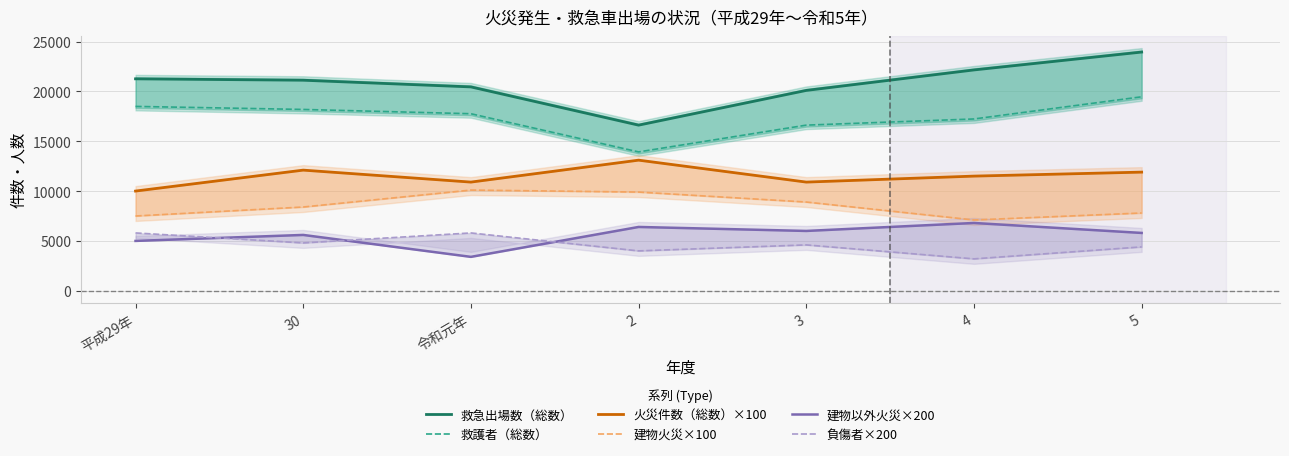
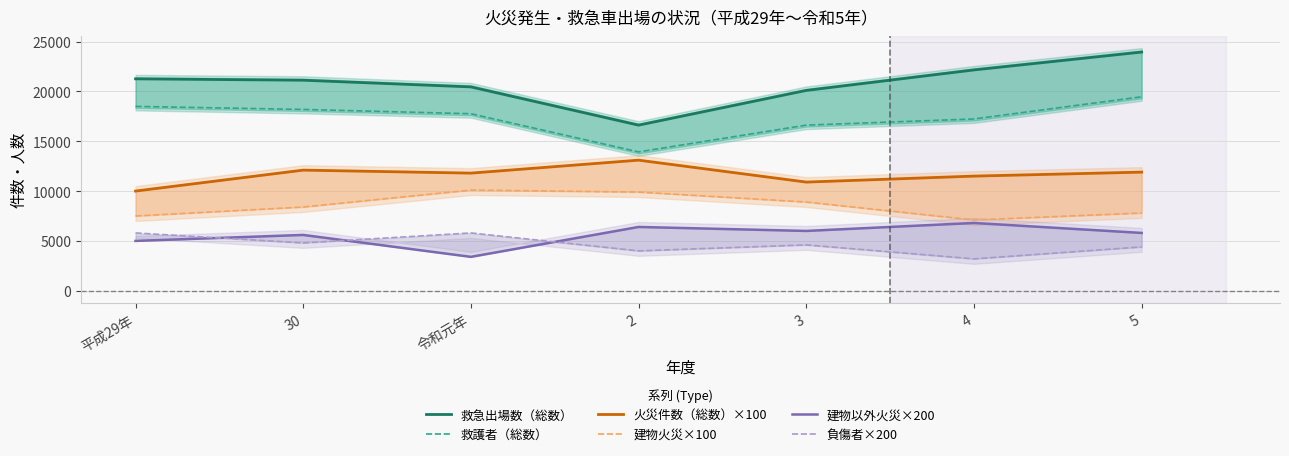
  {
    "火災件数（総数）×100": {
      "平成29年": 10000,
      "30": 12000,
-     "令和元年": 11000,
+     "令和元年": 12000,
      "2": 13000,
      "3": 11000,
      "4": 12000,
      "5": 12000
    }
  }
